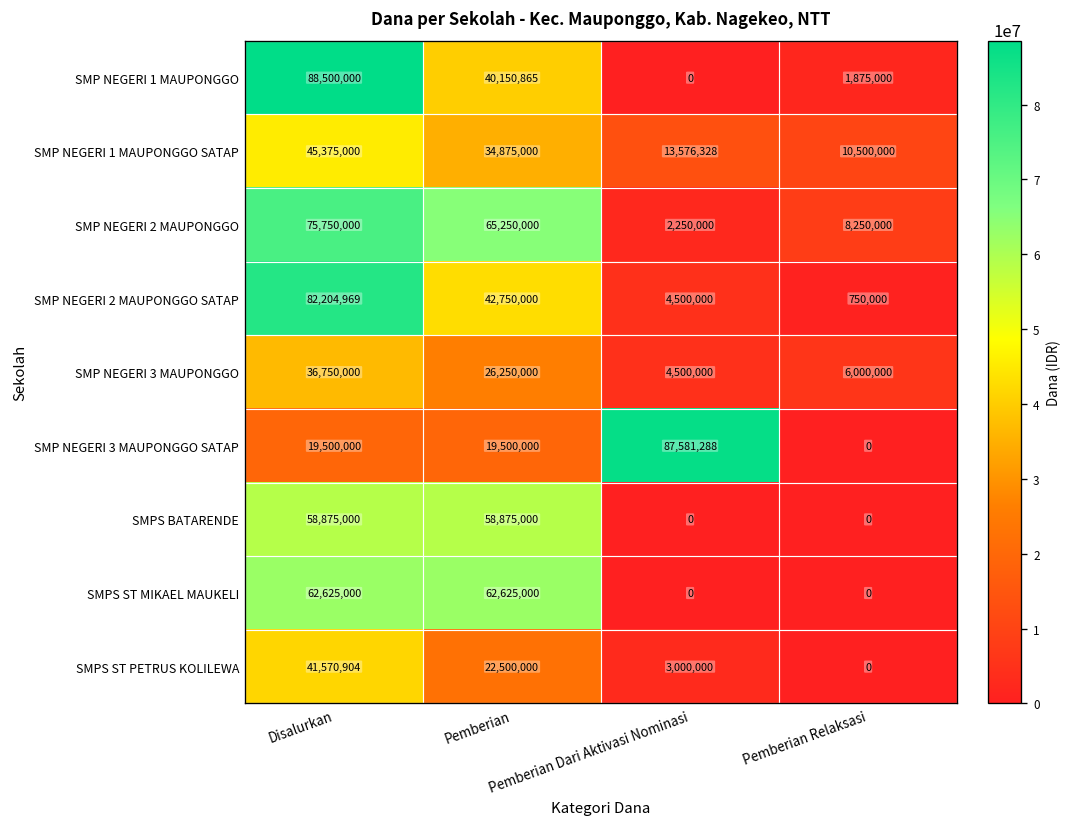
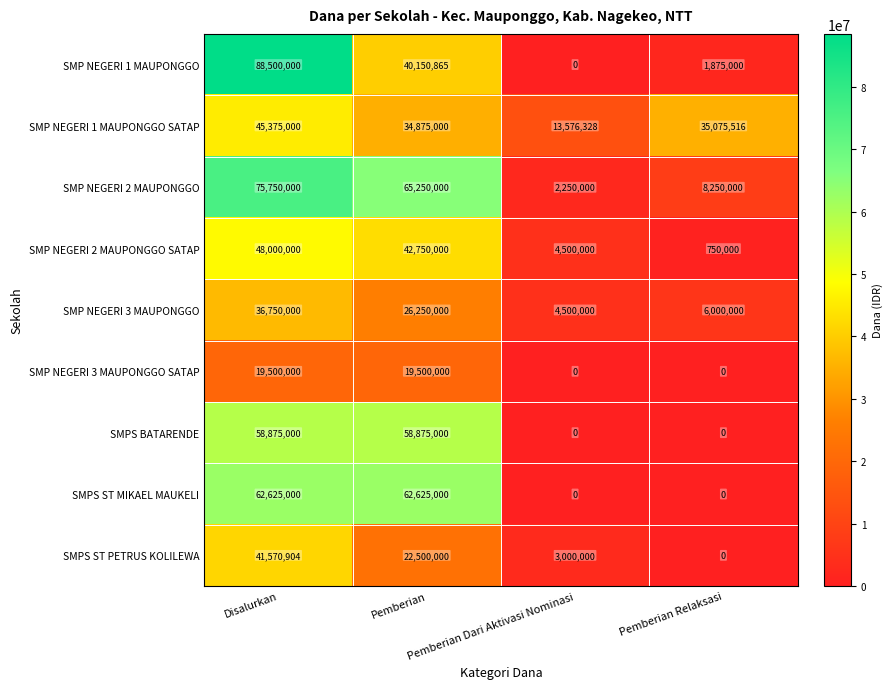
  {
    "SMP NEGERI 1 MAUPONGGO SATAP": {
-     "Pemberian Relaksasi": "10,500,000"
+     "Pemberian Relaksasi": "35,075,516"
    },
    "SMP NEGERI 2 MAUPONGGO SATAP": {
-     "Disalurkan": "82,204,969"
+     "Disalurkan": "48,000,000"
    },
    "SMP NEGERI 3 MAUPONGGO SATAP": {
-     "Pemberian Dari Aktivasi Nominasi": "87,581,288"
+     "Pemberian Dari Aktivasi Nominasi": "0"
    }
  }
